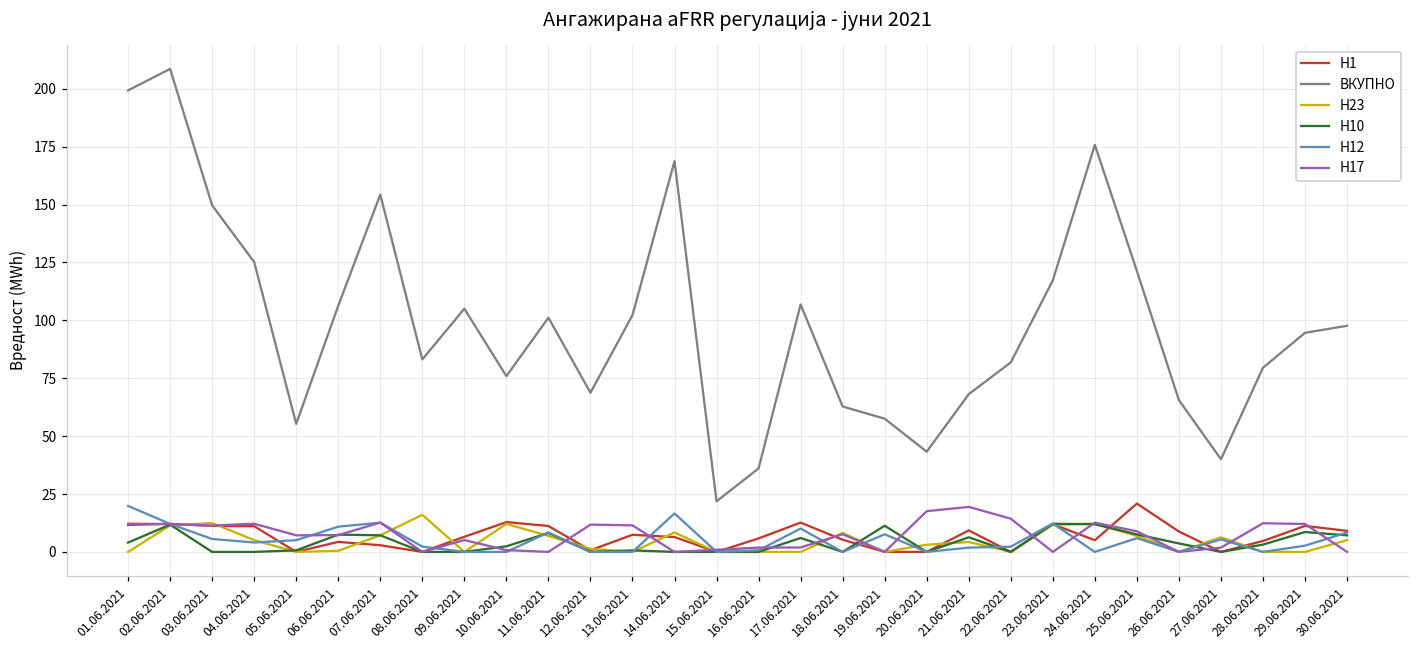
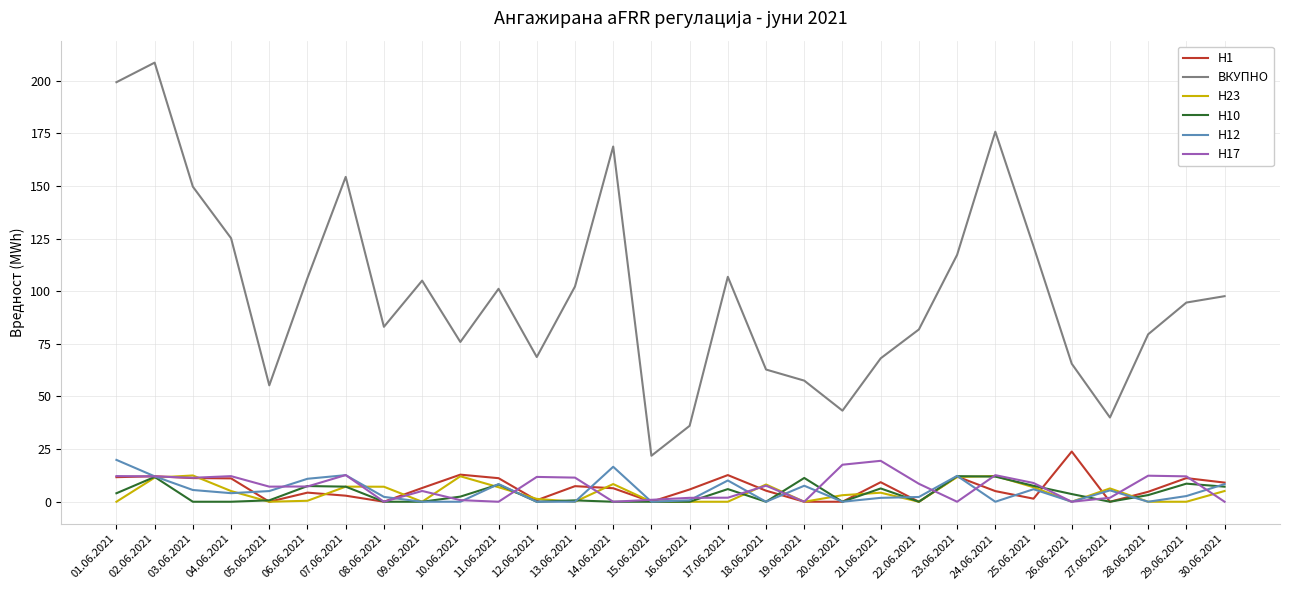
  {
    "H1": {
      "06.06.2021": 4,
      "07.06.2021": 3,
      "09.06.2021": 7,
      "11.06.2021": 11,
      "13.06.2021": 7,
      "14.06.2021": 6,
      "16.06.2021": 6,
      "17.06.2021": 13,
      "18.06.2021": 5,
      "21.06.2021": 9,
      "24.06.2021": 5,
-     "25.06.2021": 21,
-     "26.06.2021": 9,
+     "25.06.2021": 1,
+     "26.06.2021": 24,
      "28.06.2021": 5
    },
    "ВКУПНО": {
      "01.06.2021": 199,
      "02.06.2021": 209,
      "03.06.2021": 150,
      "04.06.2021": 125,
      "05.06.2021": 55,
      "06.06.2021": 106,
      "07.06.2021": 154,
      "08.06.2021": 83,
      "09.06.2021": 105,
      "10.06.2021": 76,
      "11.06.2021": 101,
      "12.06.2021": 69,
      "13.06.2021": 102,
      "14.06.2021": 169,
      "15.06.2021": 22,
      "16.06.2021": 36,
      "17.06.2021": 107,
      "18.06.2021": 63,
      "19.06.2021": 58,
      "20.06.2021": 43,
      "21.06.2021": 68,
      "22.06.2021": 82,
      "23.06.2021": 117,
      "24.06.2021": 176,
      "25.06.2021": 121,
      "26.06.2021": 66,
      "27.06.2021": 40,
      "28.06.2021": 80,
      "29.06.2021": 95,
      "30.06.2021": 98
    },
    "H23": {
      "01.06.2021": 0,
      "06.06.2021": 0,
-     "08.06.2021": 16,
+     "08.06.2021": 7,
      "11.06.2021": 7,
      "14.06.2021": 8,
      "17.06.2021": 0,
      "20.06.2021": 3,
      "21.06.2021": 4,
      "29.06.2021": 0,
      "30.06.2021": 5
    },
    "H10": {
      "01.06.2021": 4,
      "03.06.2021": 0,
      "04.06.2021": 0,
      "10.06.2021": 2,
      "17.06.2021": 6,
      "19.06.2021": 11,
      "21.06.2021": 6,
      "26.06.2021": 4,
      "28.06.2021": 3,
      "29.06.2021": 9,
      "30.06.2021": 7
    },
    "H12": {
      "01.06.2021": 20,
      "03.06.2021": 6,
      "05.06.2021": 5,
      "06.06.2021": 11,
      "08.06.2021": 2,
      "14.06.2021": 17,
      "17.06.2021": 10,
      "19.06.2021": 8,
      "21.06.2021": 2,
      "22.06.2021": 2,
      "24.06.2021": 0,
      "29.06.2021": 3
    },
    "H17": {
      "05.06.2021": 7,
      "09.06.2021": 5,
      "11.06.2021": 0,
      "12.06.2021": 12,
      "13.06.2021": 11,
      "17.06.2021": 2,
      "20.06.2021": 18,
      "21.06.2021": 19,
-     "22.06.2021": 14,
+     "22.06.2021": 9,
      "23.06.2021": 0,
      "25.06.2021": 9,
      "27.06.2021": 2,
      "28.06.2021": 12,
      "30.06.2021": 0
    }
  }
